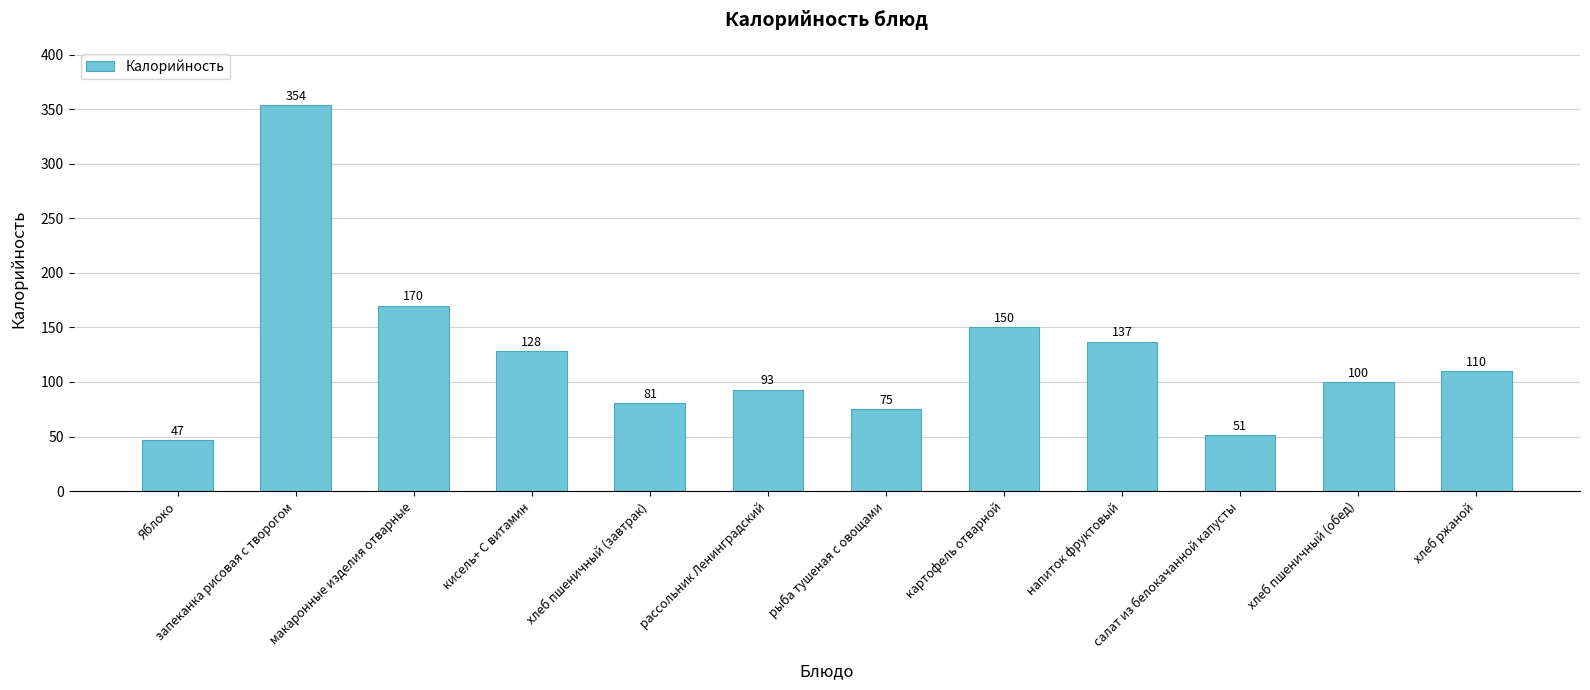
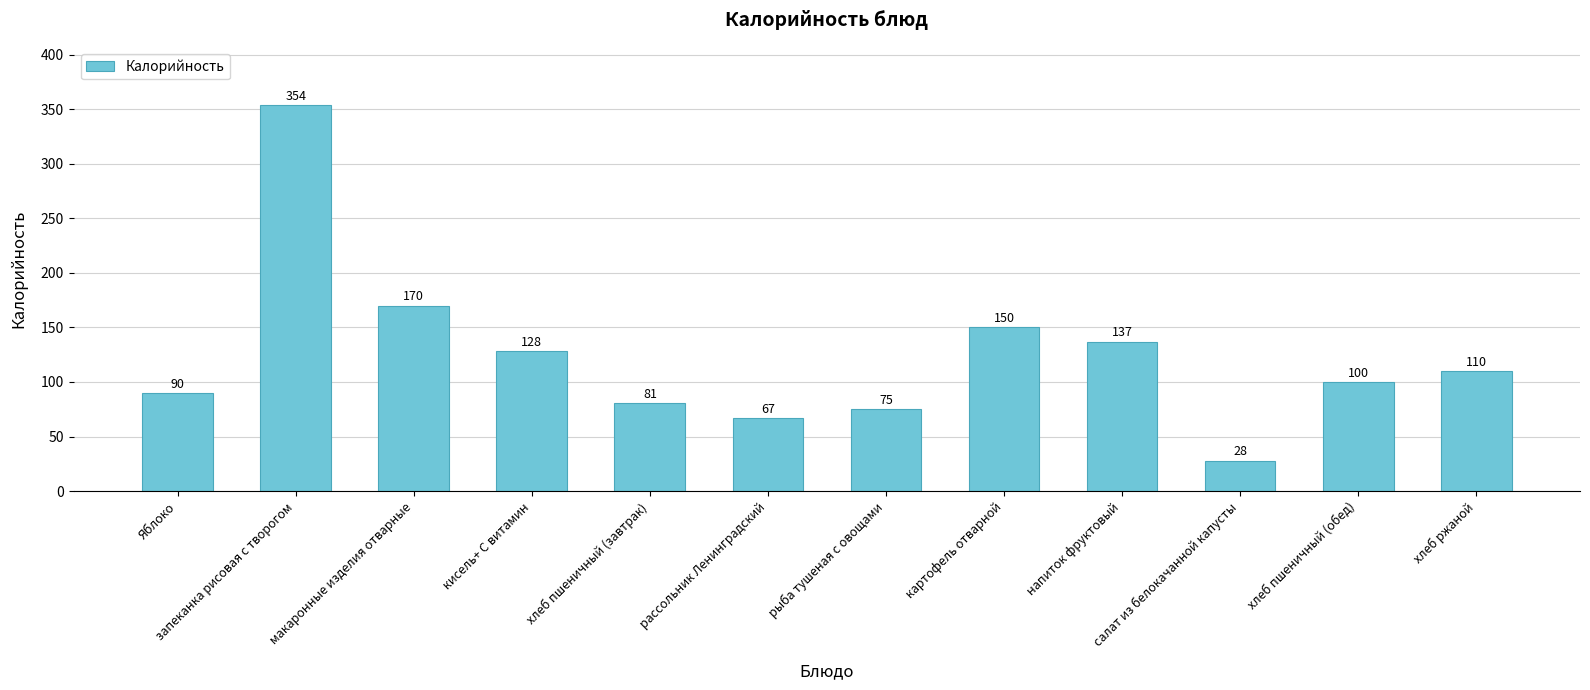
  {
-   "Яблоко": 47,
+   "Яблоко": 90,
    "запеканка рисовая с творогом": 354,
    "макаронные изделия отварные": 170,
    "кисель+ С витамин": 128,
    "хлеб пшеничный (завтрак)": 81,
-   "рассольник Ленинградский": 93,
+   "рассольник Ленинградский": 67,
    "рыба тушеная с овощами": 75,
    "картофель отварной": 150,
    "напиток фруктовый": 137,
-   "салат из белокачанной капусты": 51,
+   "салат из белокачанной капусты": 28,
    "хлеб пшеничный (обед)": 100,
    "хлеб ржаной": 110
  }
